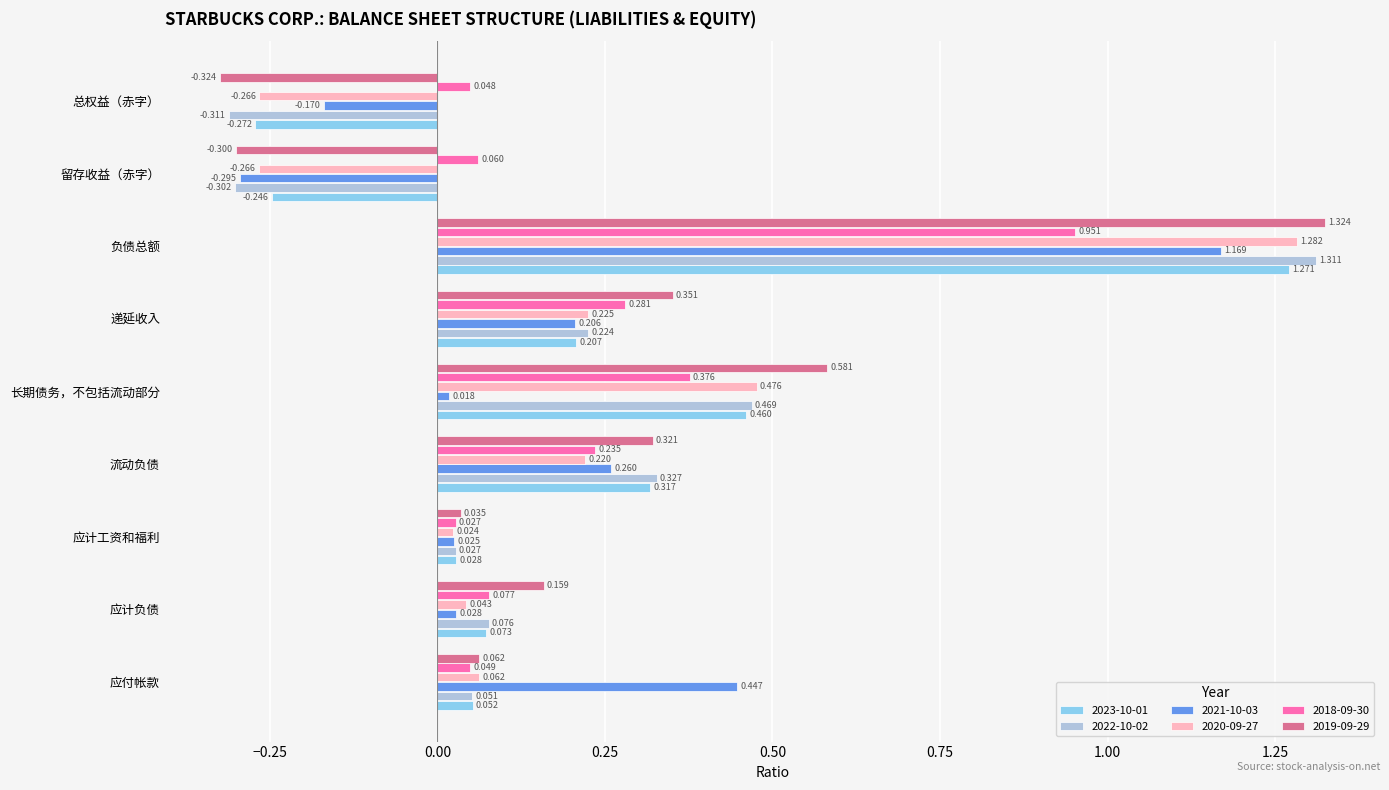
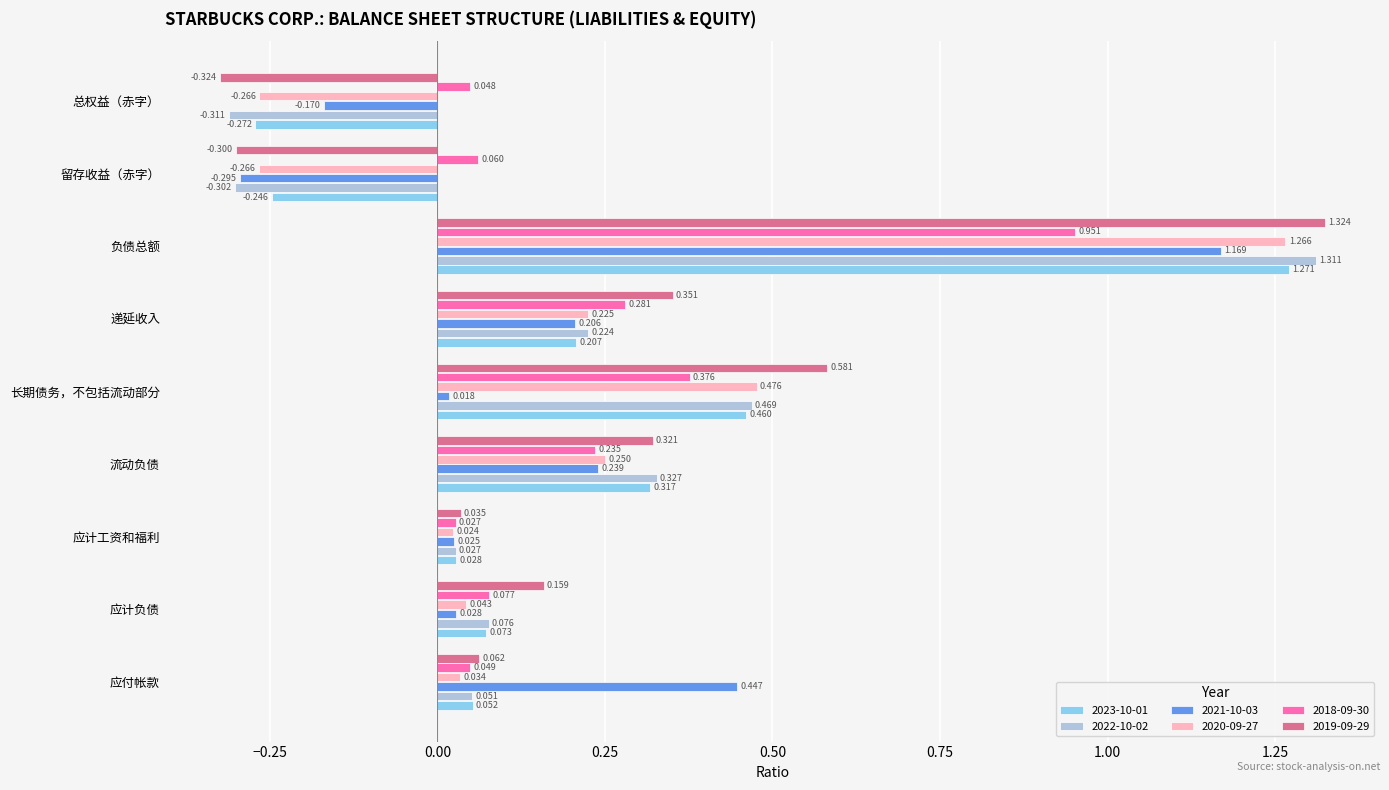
  {
    "2021-10-03": {
      "总权益（赤字）": -0.170,
      "留存收益（赤字）": -0.295,
      "负债总额": 1.169,
      "递延收入": 0.206,
      "长期债务，不包括流动部分": 0.018,
-     "流动负债": 0.260,
+     "流动负债": 0.239,
      "应计工资和福利": 0.025,
      "应计负债": 0.028,
      "应付帐款": 0.447
    },
    "2020-09-27": {
      "总权益（赤字）": -0.266,
      "留存收益（赤字）": -0.266,
-     "负债总额": 1.282,
+     "负债总额": 1.266,
      "递延收入": 0.225,
      "长期债务，不包括流动部分": 0.476,
-     "流动负债": 0.220,
+     "流动负债": 0.250,
      "应计工资和福利": 0.024,
      "应计负债": 0.043,
-     "应付帐款": 0.062
+     "应付帐款": 0.034
    }
  }
